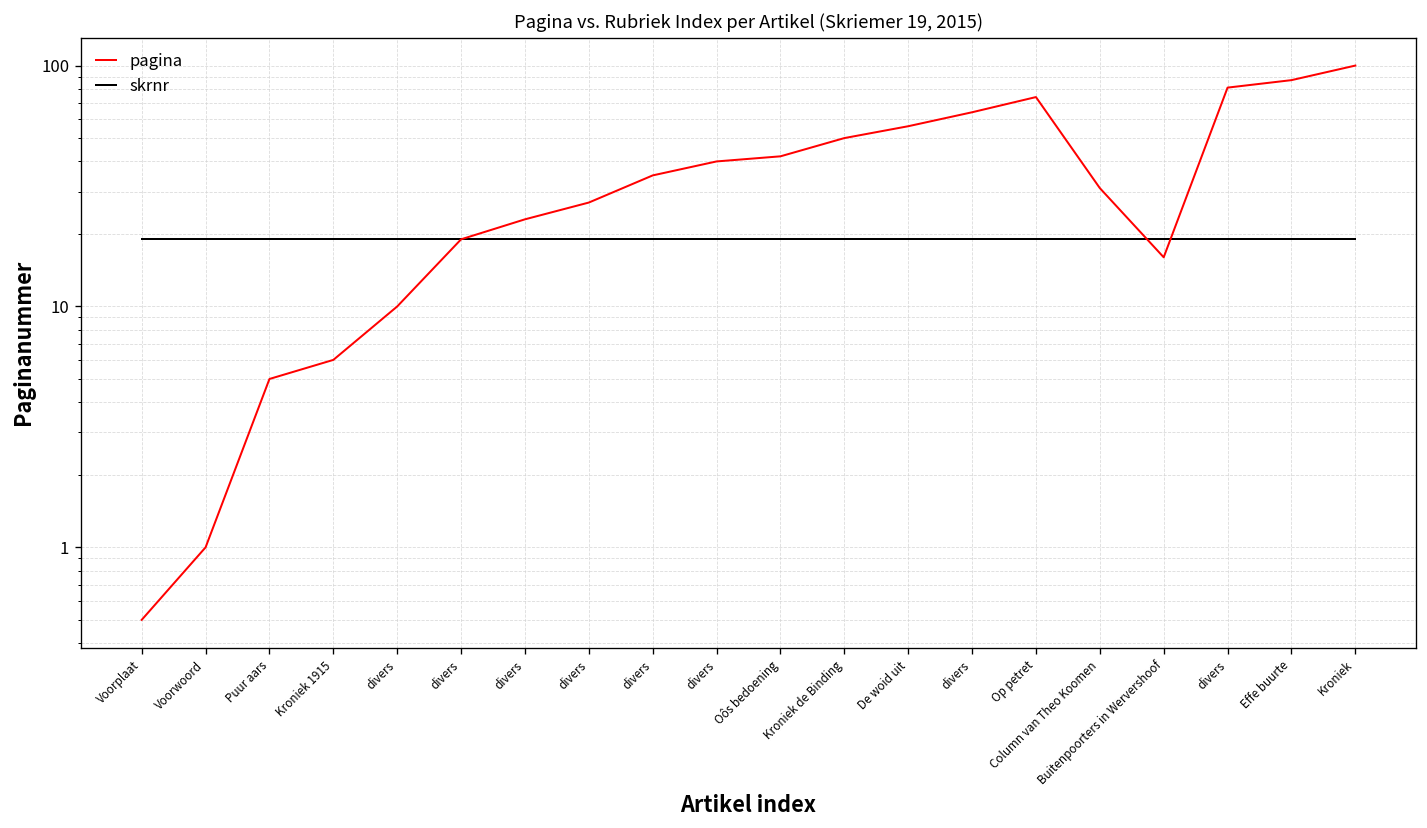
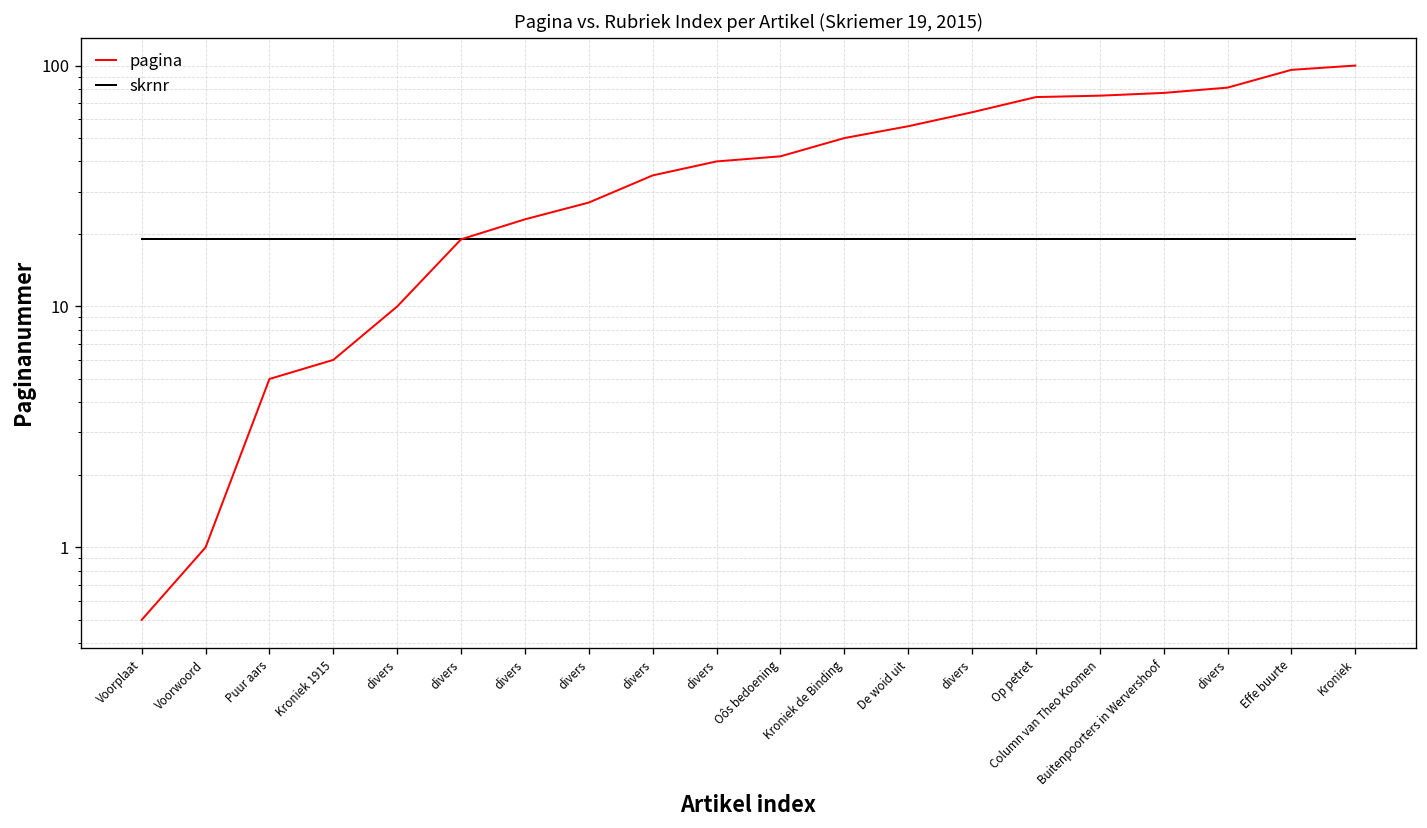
  {
    "pagina": {
      "Voorplaat": 0.50,
      "Voorwoord": 1,
      "Puur aars": 5,
      "Kroniek 1915": 6,
      "Oôs bedoening": 42,
      "Kroniek de Binding": 50,
      "De woid uit": 56,
      "Op petret": 74,
-     "Column van Theo Koomen": 31,
-     "Buitenpoorters in Wervershoof": 16,
-     "Effe buurte": 87,
+     "Column van Theo Koomen": 75,
+     "Buitenpoorters in Wervershoof": 77,
+     "Effe buurte": 100,
      "Kroniek": 100
    },
    "skrnr": {
      "Voorplaat": 19,
      "Voorwoord": 19,
      "Puur aars": 19,
      "Kroniek 1915": 19,
      "Oôs bedoening": 19,
      "Kroniek de Binding": 19,
      "De woid uit": 19,
      "Op petret": 19,
      "Column van Theo Koomen": 19,
      "Buitenpoorters in Wervershoof": 19,
      "Effe buurte": 19,
      "Kroniek": 19
    }
  }
